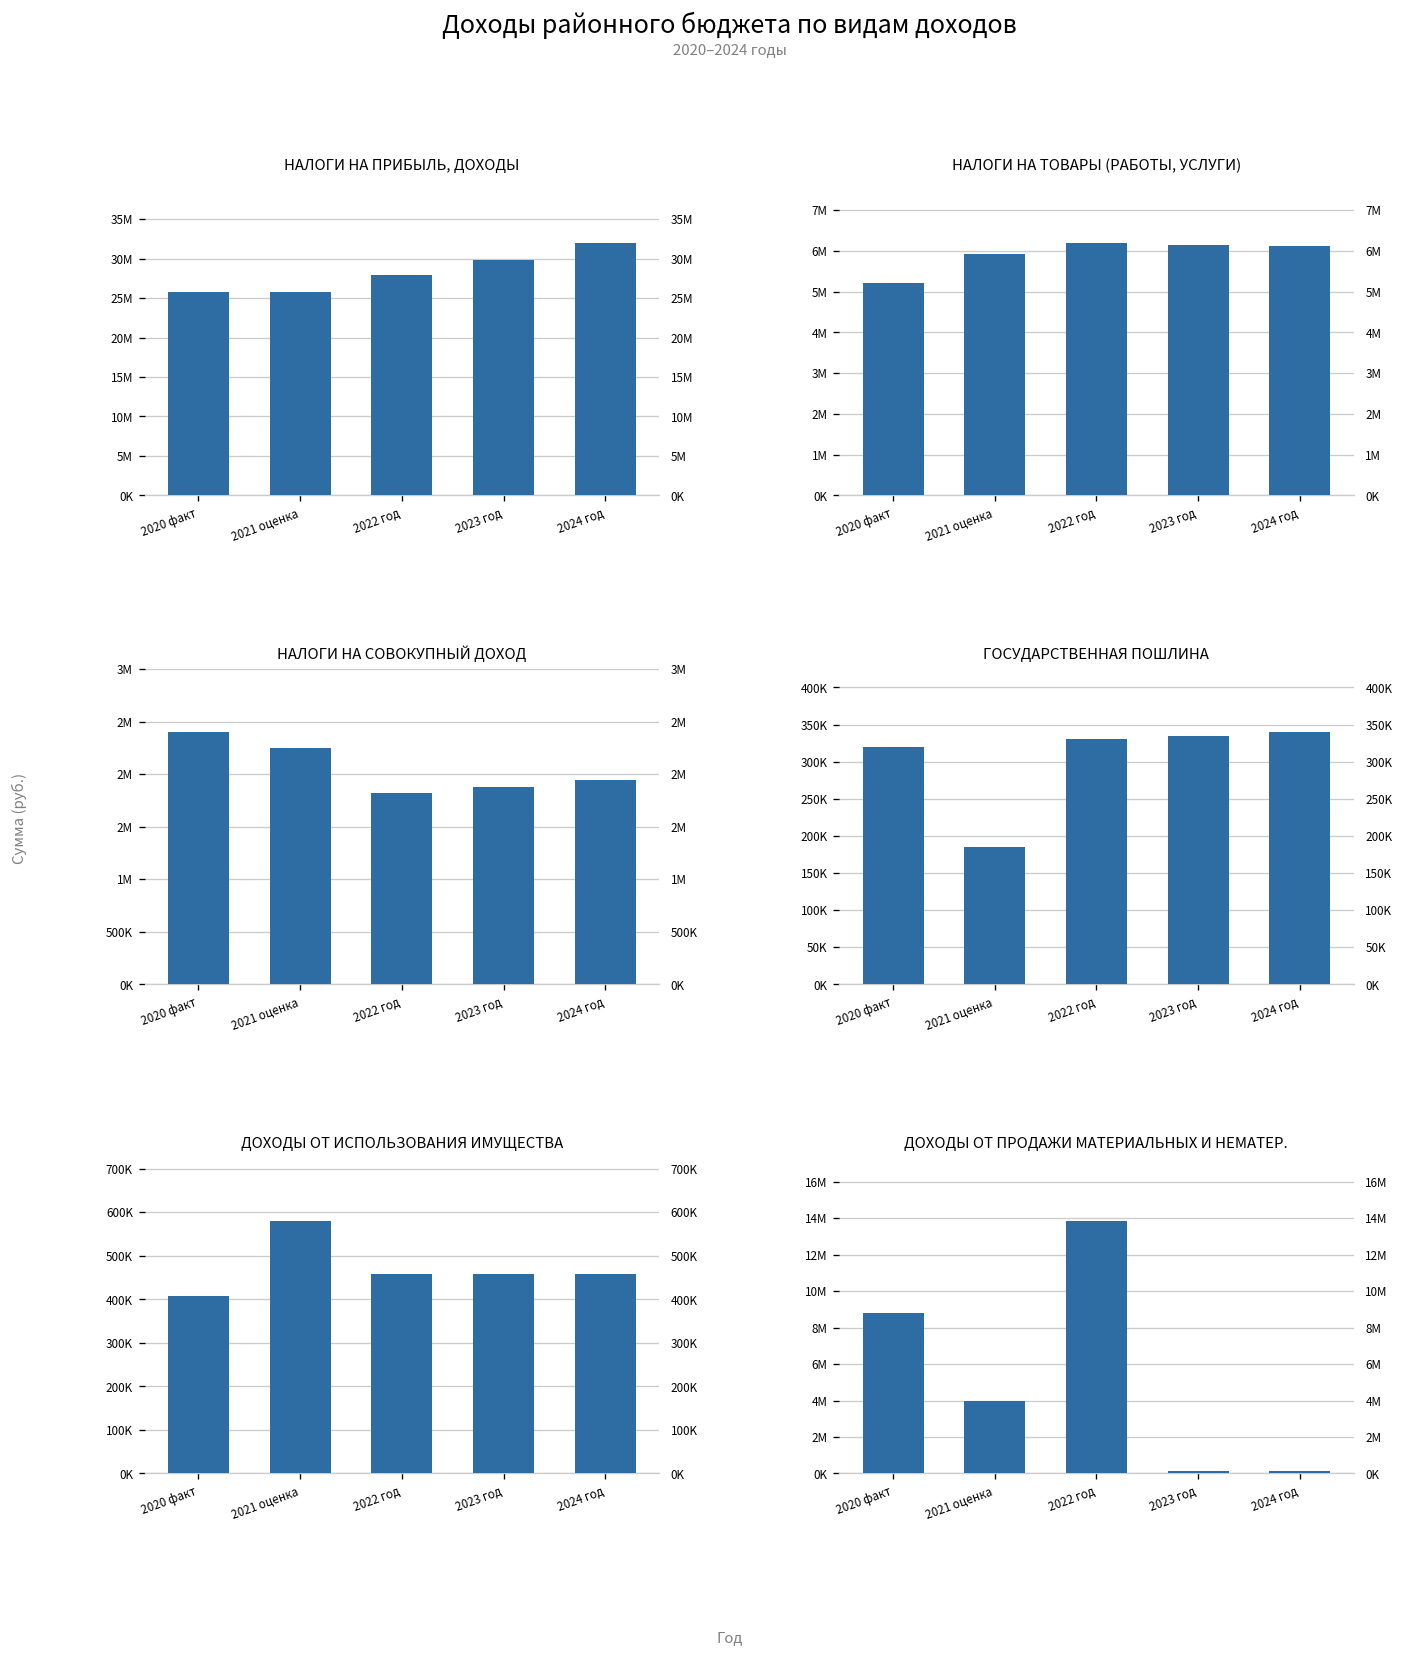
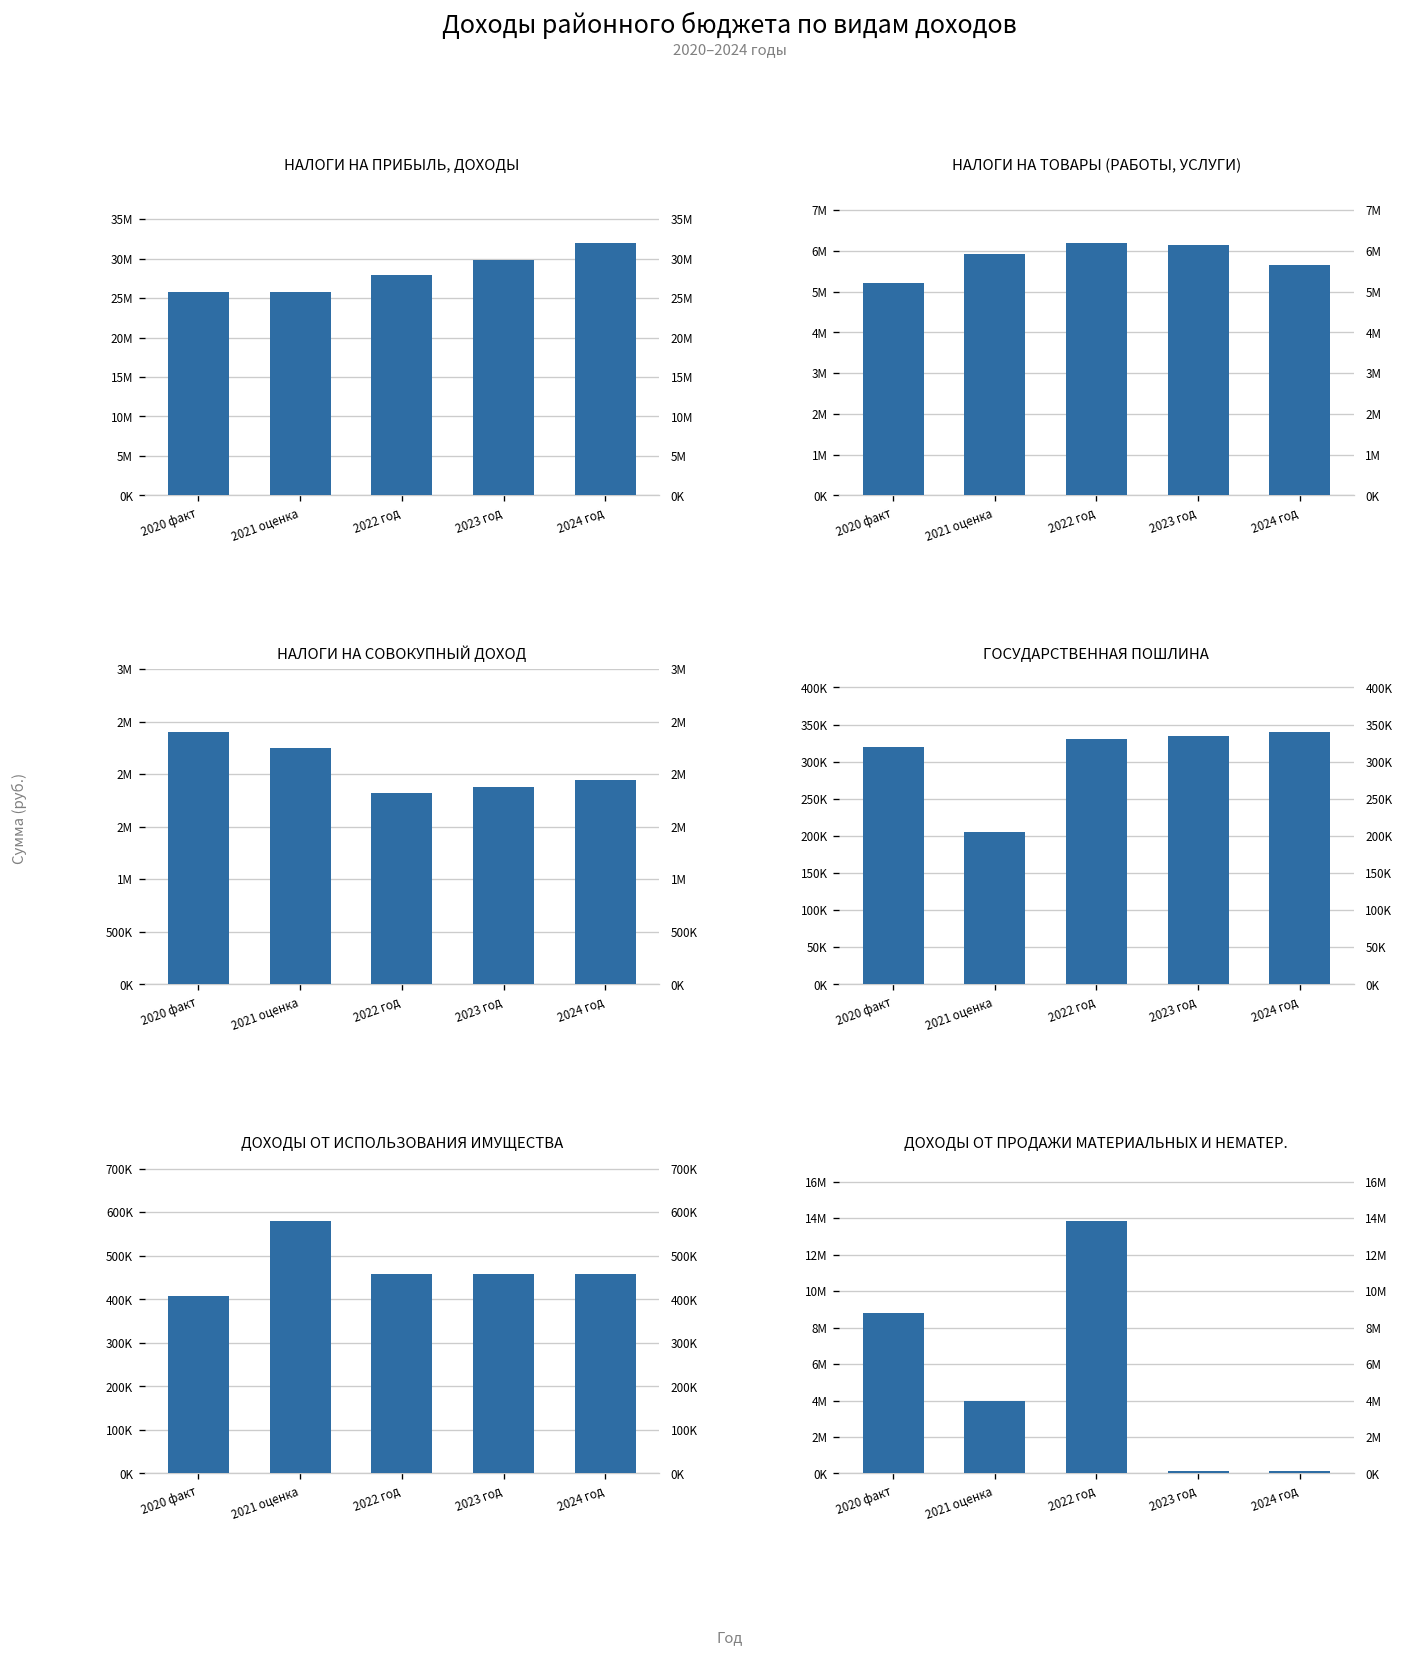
  {
    "НАЛОГИ НА ПРИБЫЛЬ, ДОХОДЫ": {
      "2020 факт": 26000000,
      "2021 оценка": 26000000,
      "2022 год": 28000000,
      "2023 год": 30000000,
      "2024 год": 32000000
    },
    "НАЛОГИ НА ТОВАРЫ (РАБОТЫ, УСЛУГИ)": {
      "2020 факт": 5200000,
      "2021 оценка": 5900000,
      "2022 год": 6200000,
      "2023 год": 6100000,
-     "2024 год": 6100000
+     "2024 год": 5700000
    },
    "ГОСУДАРСТВЕННАЯ ПОШЛИНА": {
      "2020 факт": 320000,
-     "2021 оценка": 190000,
+     "2021 оценка": 210000,
      "2022 год": 330000,
      "2023 год": 340000,
      "2024 год": 340000
    },
    "ДОХОДЫ ОТ ИСПОЛЬЗОВАНИЯ ИМУЩЕСТВА": {
      "2020 факт": 410000,
      "2021 оценка": 580000,
      "2022 год": 460000,
      "2023 год": 460000,
      "2024 год": 460000
    },
    "ДОХОДЫ ОТ ПРОДАЖИ МАТЕРИАЛЬНЫХ И НЕМАТЕР.": {
      "2020 факт": 8800000,
      "2021 оценка": 4000000,
      "2022 год": 13900000
    }
  }
